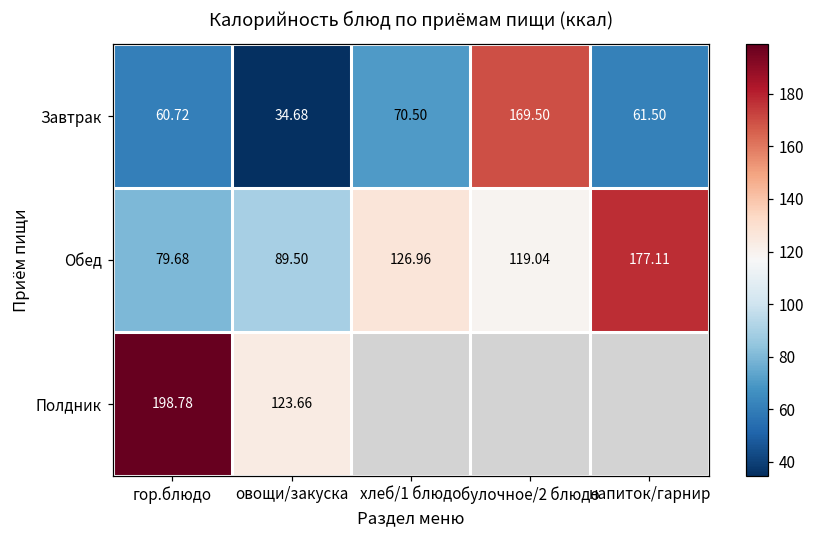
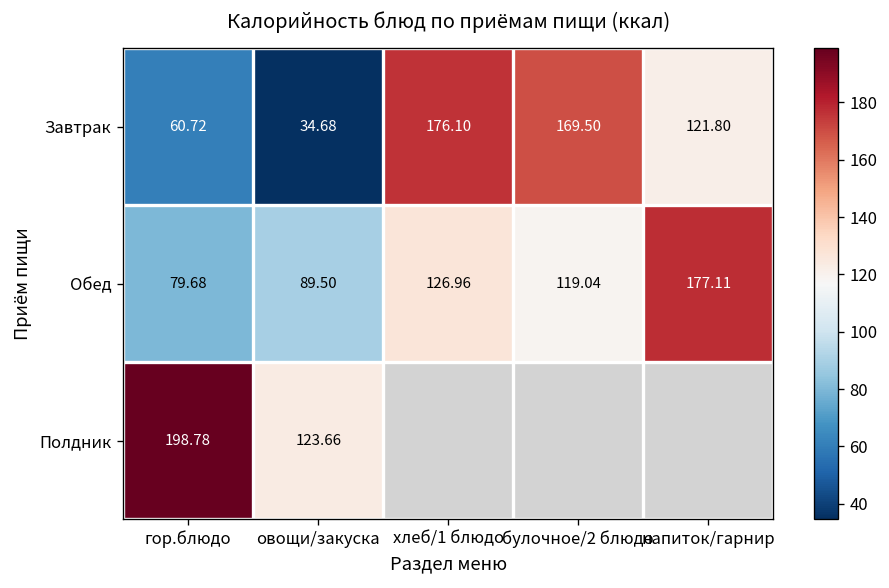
  {
    "Завтрак": {
      "гор.блюдо": 60.72,
      "овощи/закуска": 34.68,
-     "хлеб/1 блюдо": 70.50,
+     "хлеб/1 блюдо": 176.10,
      "булочное/2 блюдо": 169.50,
-     "напиток/гарнир": 61.50
+     "напиток/гарнир": 121.80
    },
    "Обед": {
      "гор.блюдо": 79.68,
      "овощи/закуска": 89.50,
      "хлеб/1 блюдо": 126.96,
      "булочное/2 блюдо": 119.04,
      "напиток/гарнир": 177.11
    },
    "Полдник": {
      "гор.блюдо": 198.78,
      "овощи/закуска": 123.66
    }
  }
